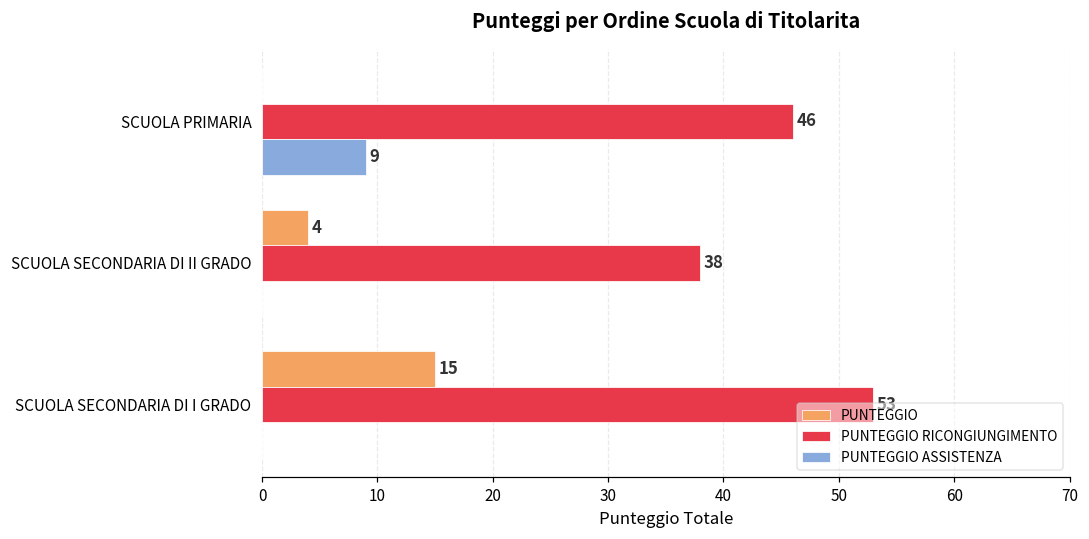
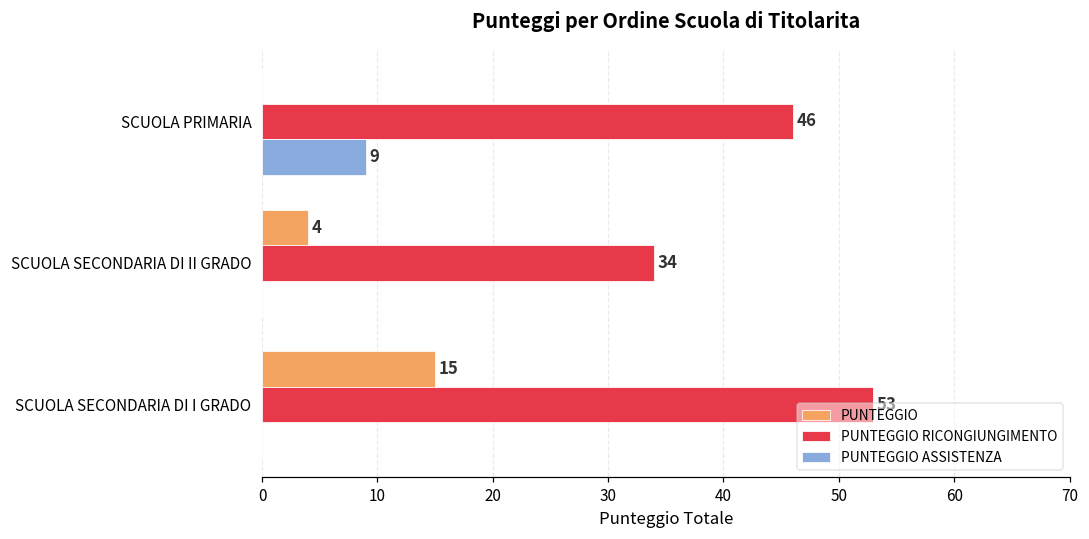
  {
    "PUNTEGGIO": {
      "SCUOLA SECONDARIA DI II GRADO": 4,
      "SCUOLA SECONDARIA DI I GRADO": 15
    },
    "PUNTEGGIO RICONGIUNGIMENTO": {
      "SCUOLA PRIMARIA": 46,
-     "SCUOLA SECONDARIA DI II GRADO": 38
+     "SCUOLA SECONDARIA DI II GRADO": 34
    },
    "PUNTEGGIO ASSISTENZA": {
      "SCUOLA PRIMARIA": 9
    }
  }
